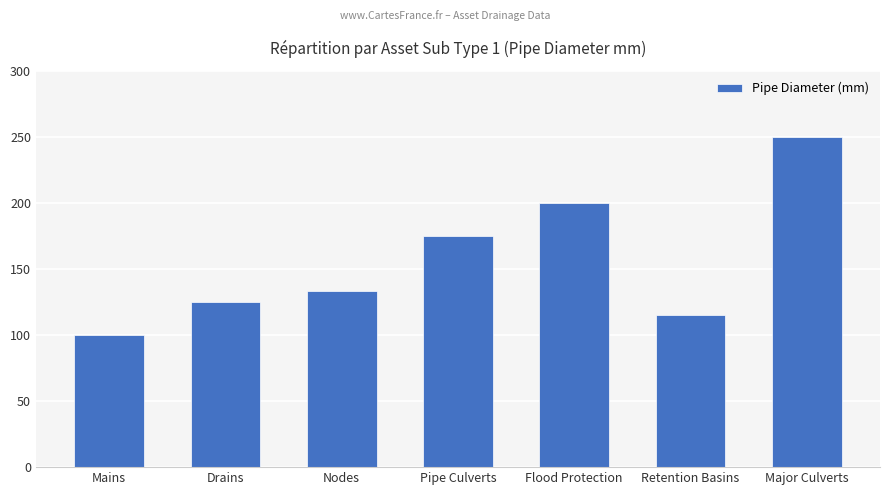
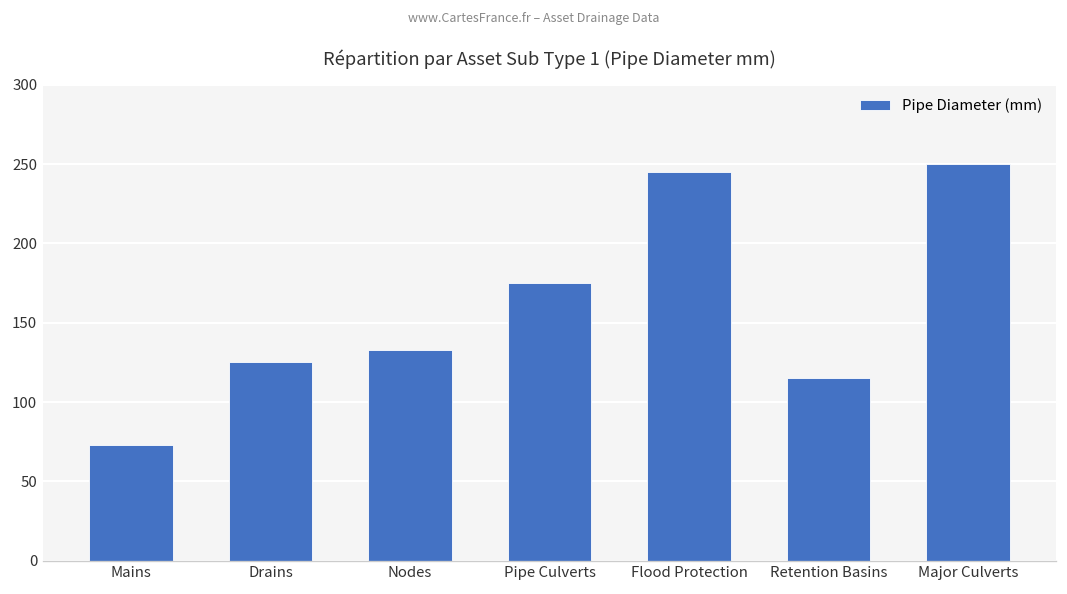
  {
-   "Mains": 100,
+   "Mains": 73,
    "Drains": 125,
    "Nodes": 133,
    "Pipe Culverts": 175,
-   "Flood Protection": 200,
+   "Flood Protection": 245,
    "Retention Basins": 115,
    "Major Culverts": 250
  }
